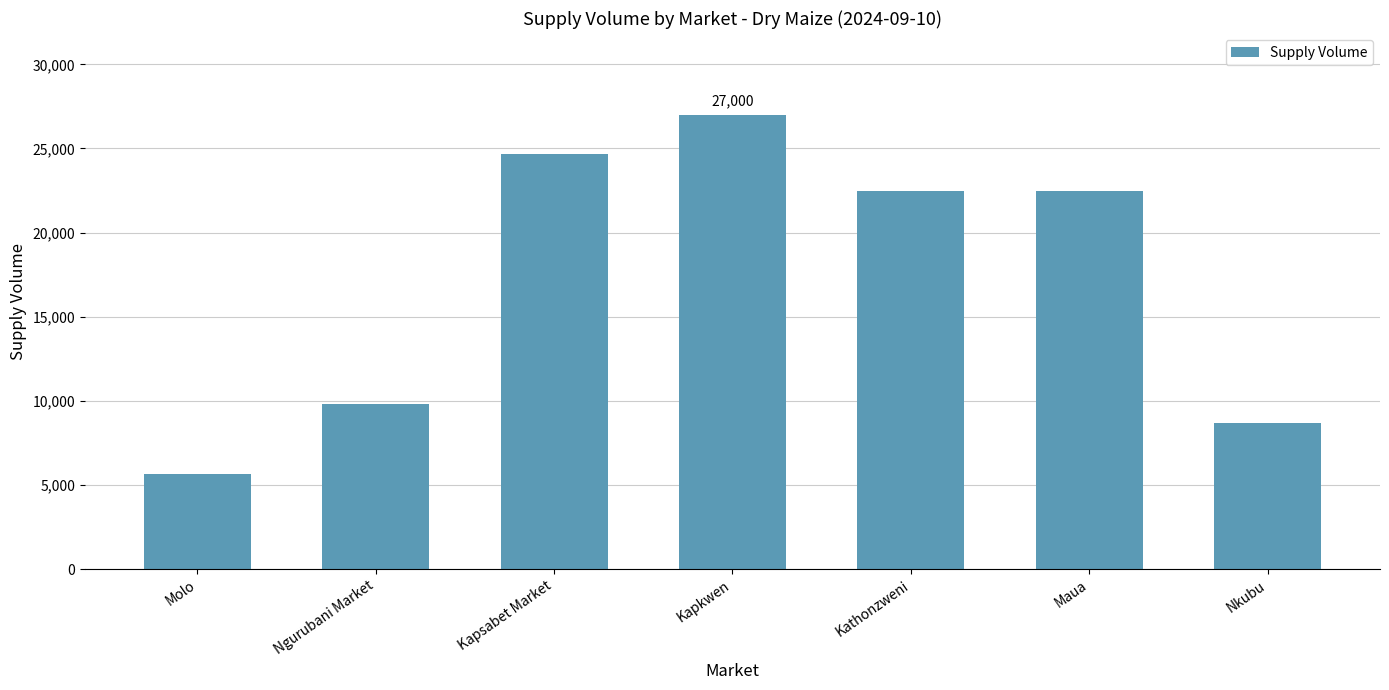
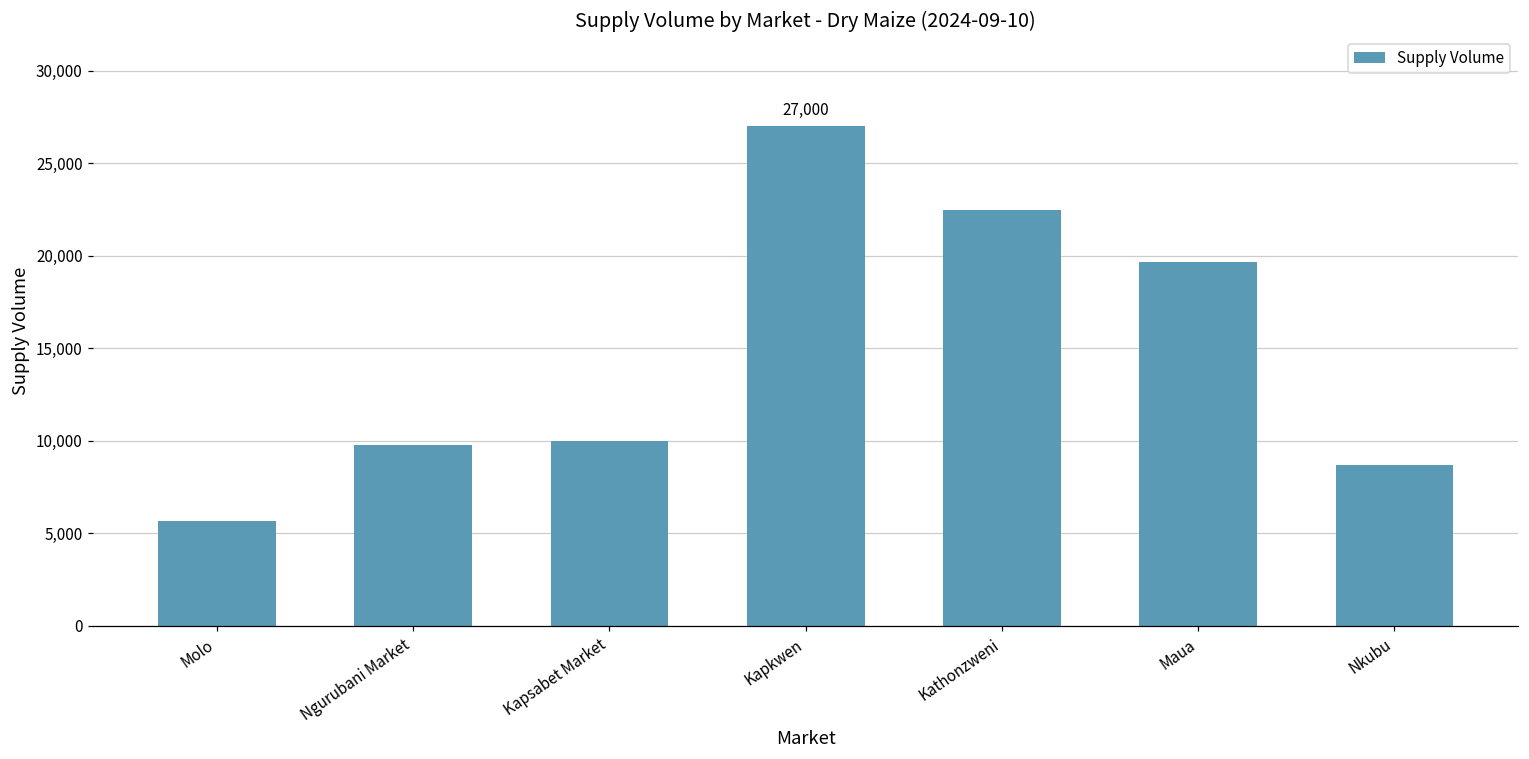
  {
    "Molo": "5,600",
    "Ngurubani Market": "9,800",
-   "Kapsabet Market": "24,700",
+   "Kapsabet Market": "10,000",
    "Kathonzweni": "22,500",
-   "Maua": "22,500",
+   "Maua": "19,700",
    "Nkubu": "8,700"
  }
